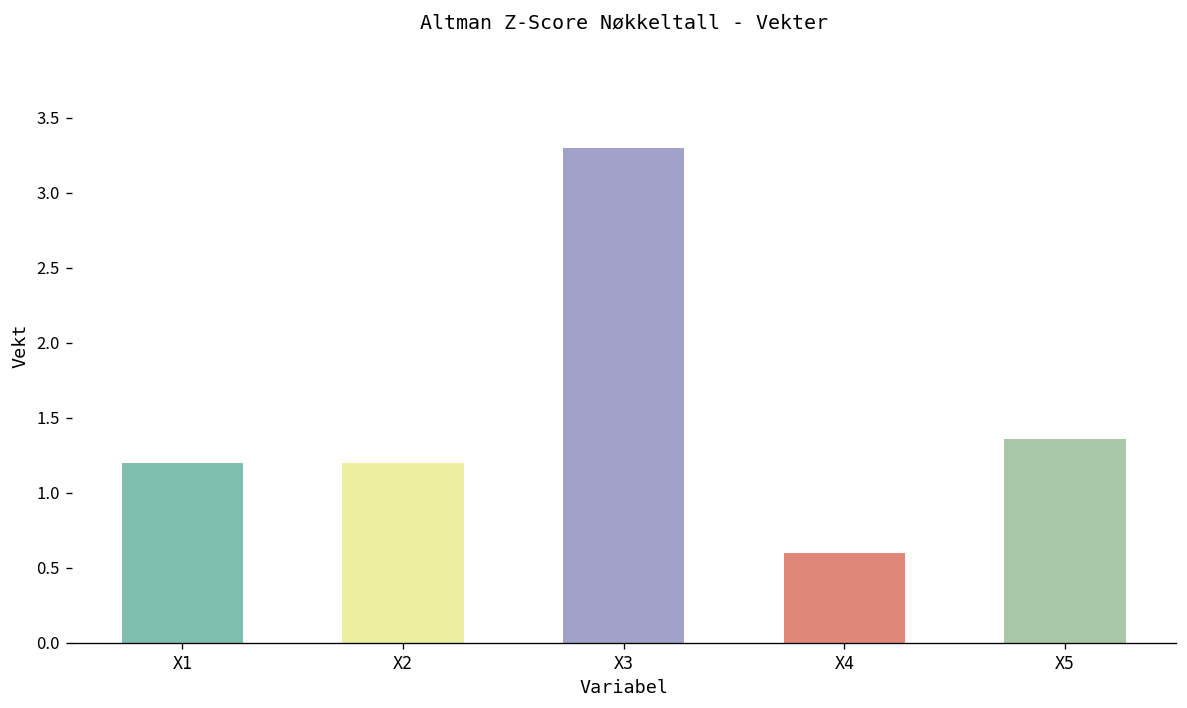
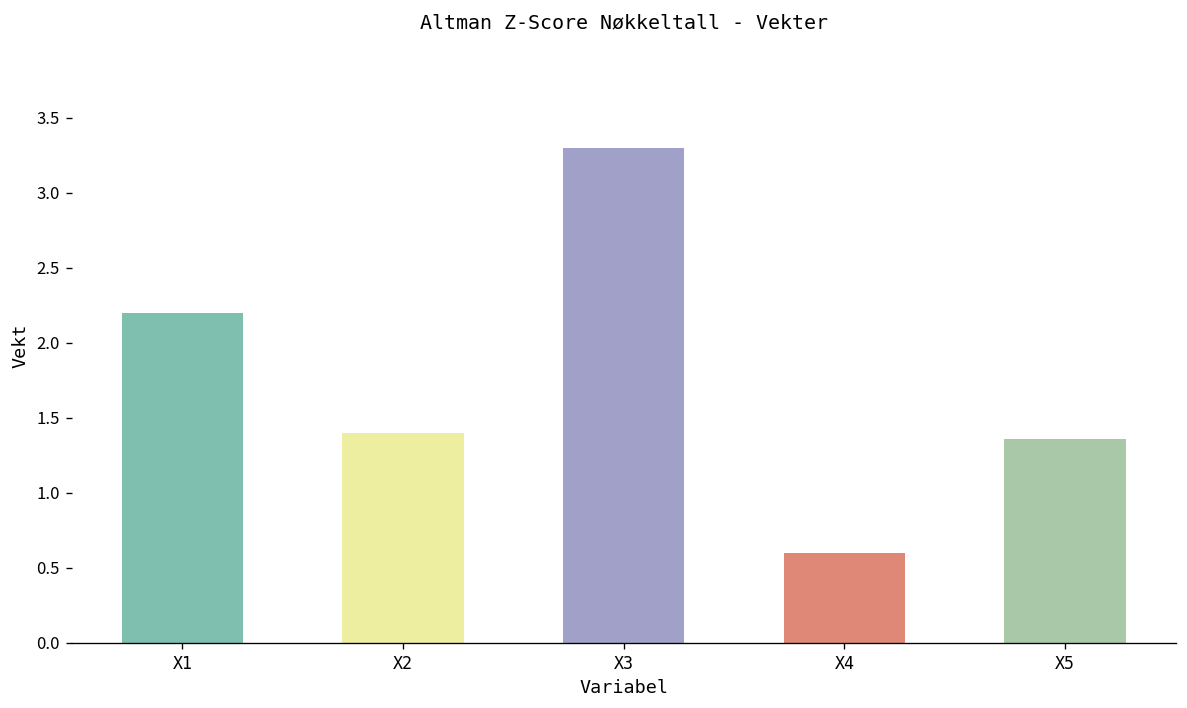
  {
-   "X1": 1.2,
-   "X2": 1.2,
+   "X1": 2.2,
+   "X2": 1.4,
    "X3": 3.3,
    "X4": 0.6,
    "X5": 1.36
  }
